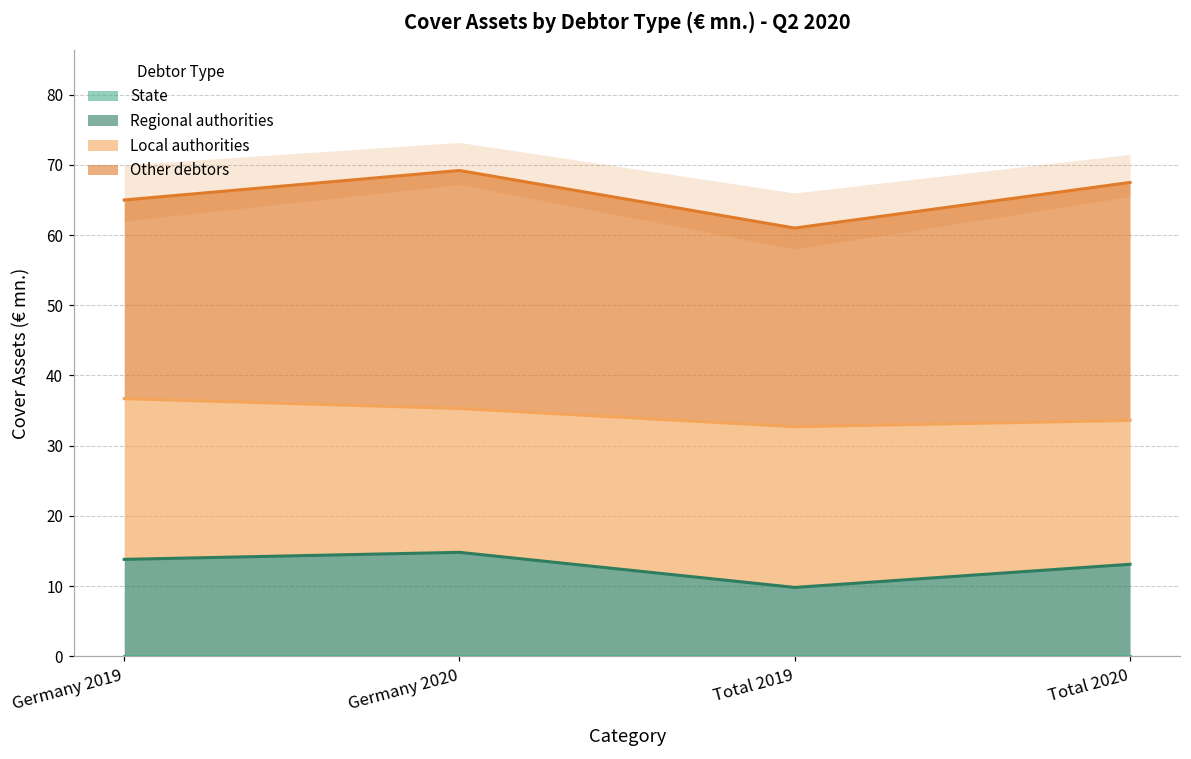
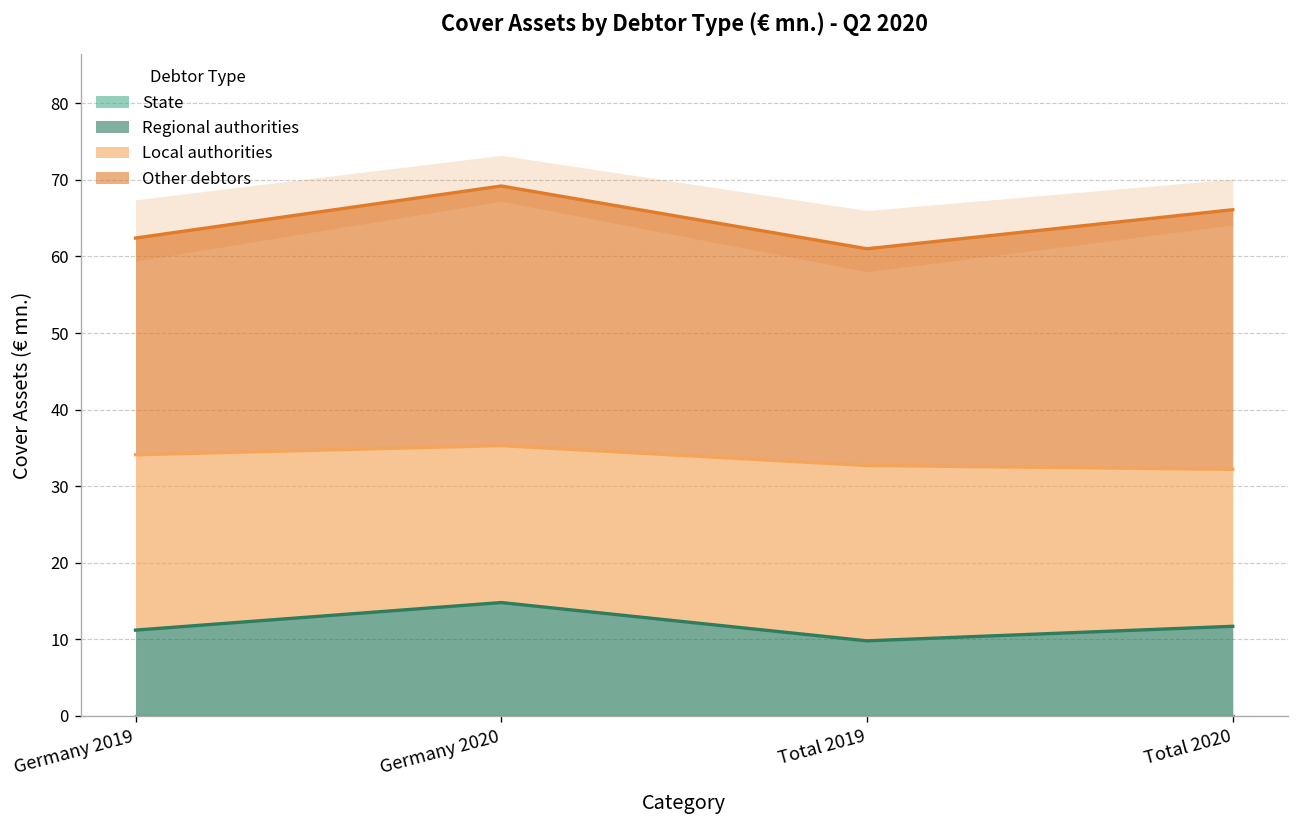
  {
    "State": {
      "Germany 2019": 0,
      "Germany 2020": 0,
      "Total 2019": 0,
      "Total 2020": 0
    },
    "Regional authorities": {
-     "Germany 2019": 14,
+     "Germany 2019": 11,
      "Germany 2020": 15,
      "Total 2019": 10,
-     "Total 2020": 13
+     "Total 2020": 12
    },
    "Local authorities": {
      "Germany 2019": 23,
      "Germany 2020": 20,
      "Total 2019": 23,
      "Total 2020": 21
    }
  }
